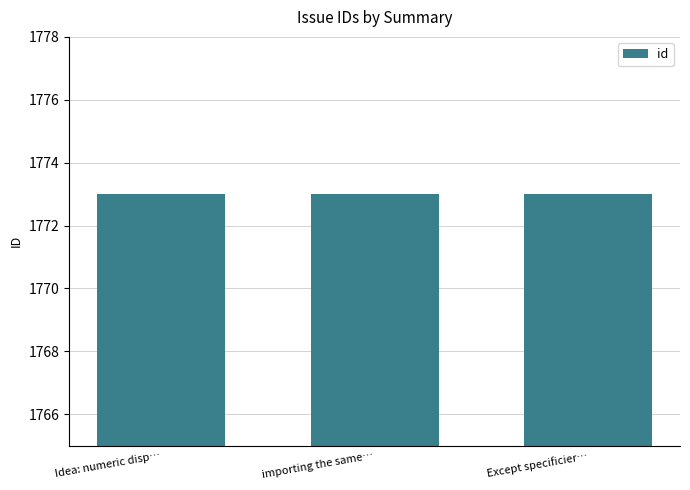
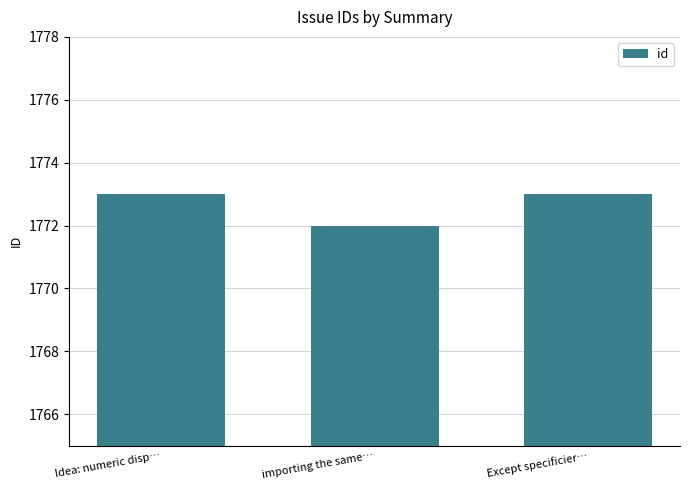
  {
    "Idea: numeric disp…": 1773,
-   "importing the same…": 1773,
+   "importing the same…": 1772,
    "Except specificier…": 1773
  }
